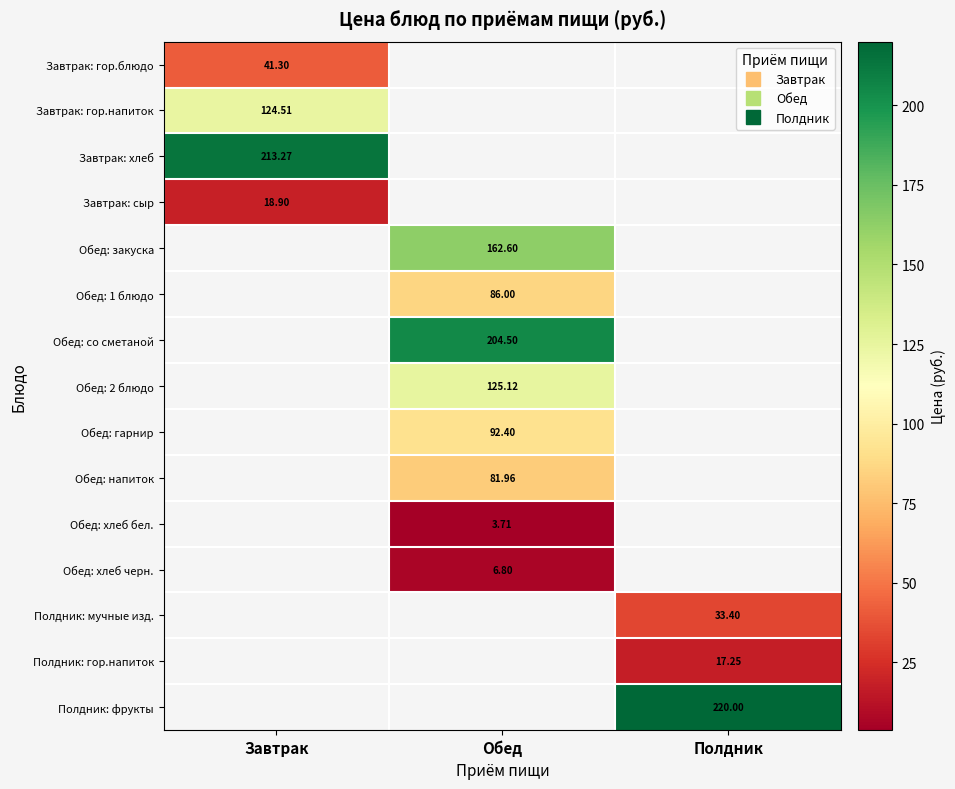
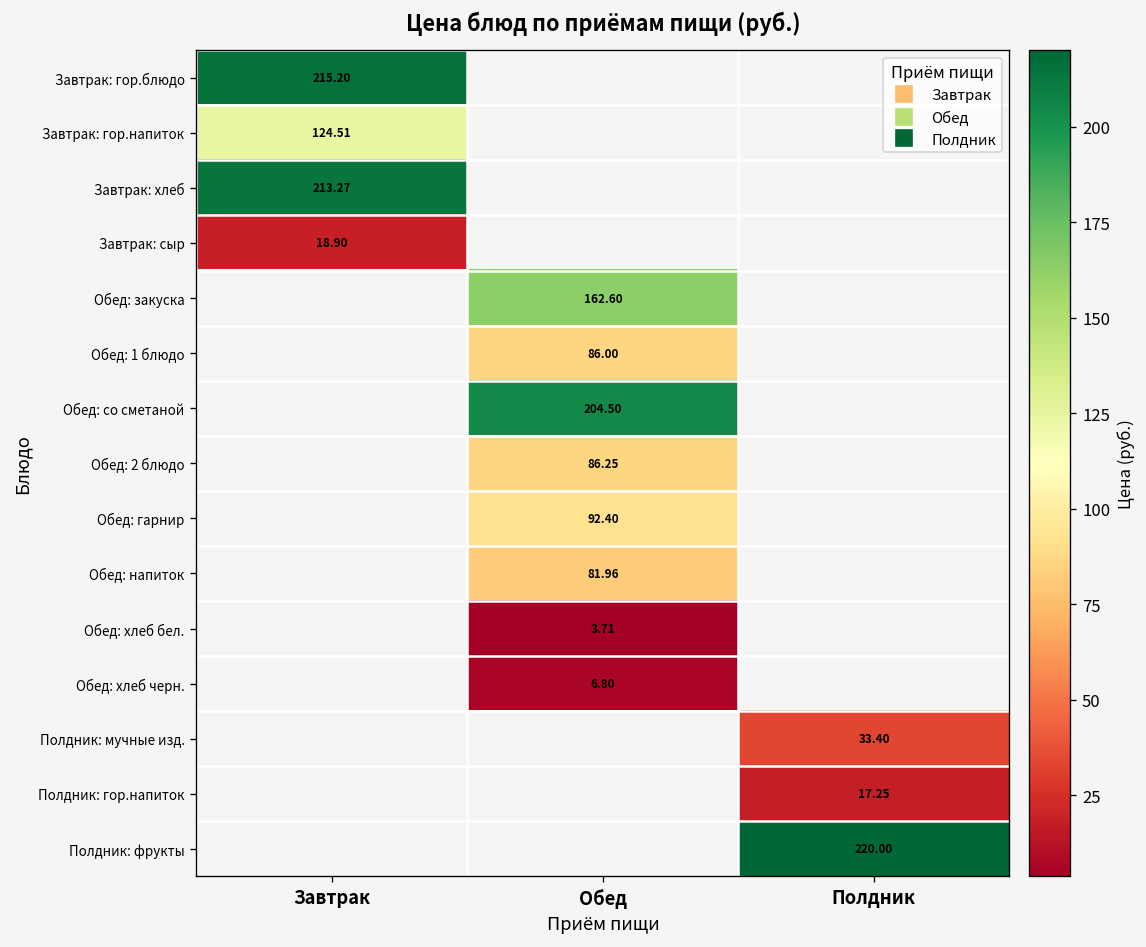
  {
    "Завтрак: гор.блюдо": {
-     "Завтрак": 41.30
+     "Завтрак": 215.20
    },
    "Завтрак: гор.напиток": {
      "Завтрак": 124.51
    },
    "Завтрак: хлеб": {
      "Завтрак": 213.27
    },
    "Завтрак: сыр": {
      "Завтрак": 18.90
    },
    "Обед: закуска": {
      "Обед": 162.60
    },
    "Обед: 1 блюдо": {
      "Обед": 86.00
    },
    "Обед: со сметаной": {
      "Обед": 204.50
    },
    "Обед: 2 блюдо": {
-     "Обед": 125.12
+     "Обед": 86.25
    },
    "Обед: гарнир": {
      "Обед": 92.40
    },
    "Обед: напиток": {
      "Обед": 81.96
    },
    "Обед: хлеб бел.": {
      "Обед": 3.71
    },
    "Обед: хлеб черн.": {
      "Обед": 6.80
    },
    "Полдник: мучные изд.": {
      "Полдник": 33.40
    },
    "Полдник: гор.напиток": {
      "Полдник": 17.25
    },
    "Полдник: фрукты": {
      "Полдник": 220.00
    }
  }
